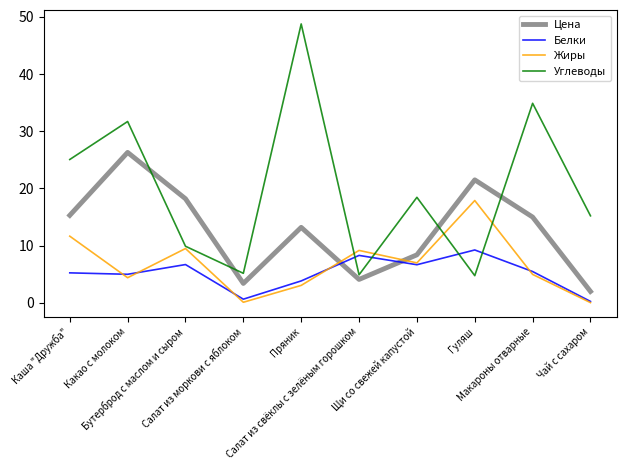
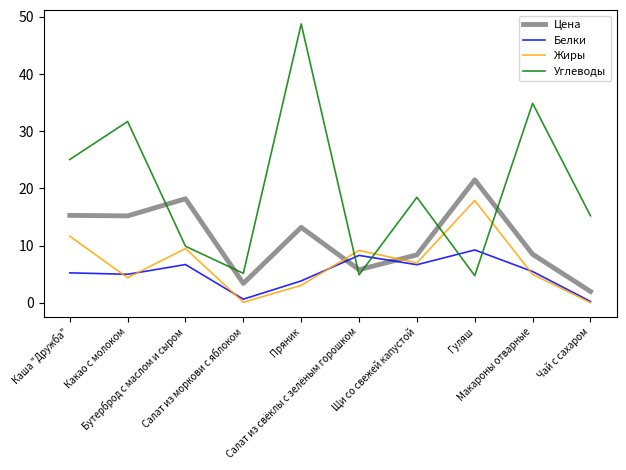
  {
    "Цена": {
      "Каша \"Дружба\"": 15,
-     "Какао с молоком": 26,
+     "Какао с молоком": 15,
      "Бутерброд с маслом и сыром": 18,
      "Салат из моркови с яблоком": 3,
      "Пряник": 13,
-     "Салат из свёклы с зелёным горошком": 4,
+     "Салат из свёклы с зелёным горошком": 6,
      "Щи со свежей капустой": 8,
      "Гуляш": 22,
-     "Макароны отварные": 15,
+     "Макароны отварные": 9,
      "Чай с сахаром": 2
    },
    "Белки": {
      "Каша \"Дружба\"": 5,
      "Какао с молоком": 5,
      "Бутерброд с маслом и сыром": 7,
      "Салат из моркови с яблоком": 1,
      "Пряник": 4,
      "Салат из свёклы с зелёным горошком": 8,
      "Гуляш": 9,
      "Макароны отварные": 5
    },
    "Жиры": {
      "Каша \"Дружба\"": 12,
      "Какао с молоком": 4,
      "Салат из моркови с яблоком": 0,
      "Пряник": 3,
      "Салат из свёклы с зелёным горошком": 9,
      "Гуляш": 18,
      "Макароны отварные": 5
    },
    "Углеводы": {
      "Каша \"Дружба\"": 25,
      "Какао с молоком": 32,
      "Салат из моркови с яблоком": 5,
      "Пряник": 49,
      "Салат из свёклы с зелёным горошком": 5,
      "Щи со свежей капустой": 18,
      "Гуляш": 5,
      "Макароны отварные": 35,
      "Чай с сахаром": 15
    }
  }
